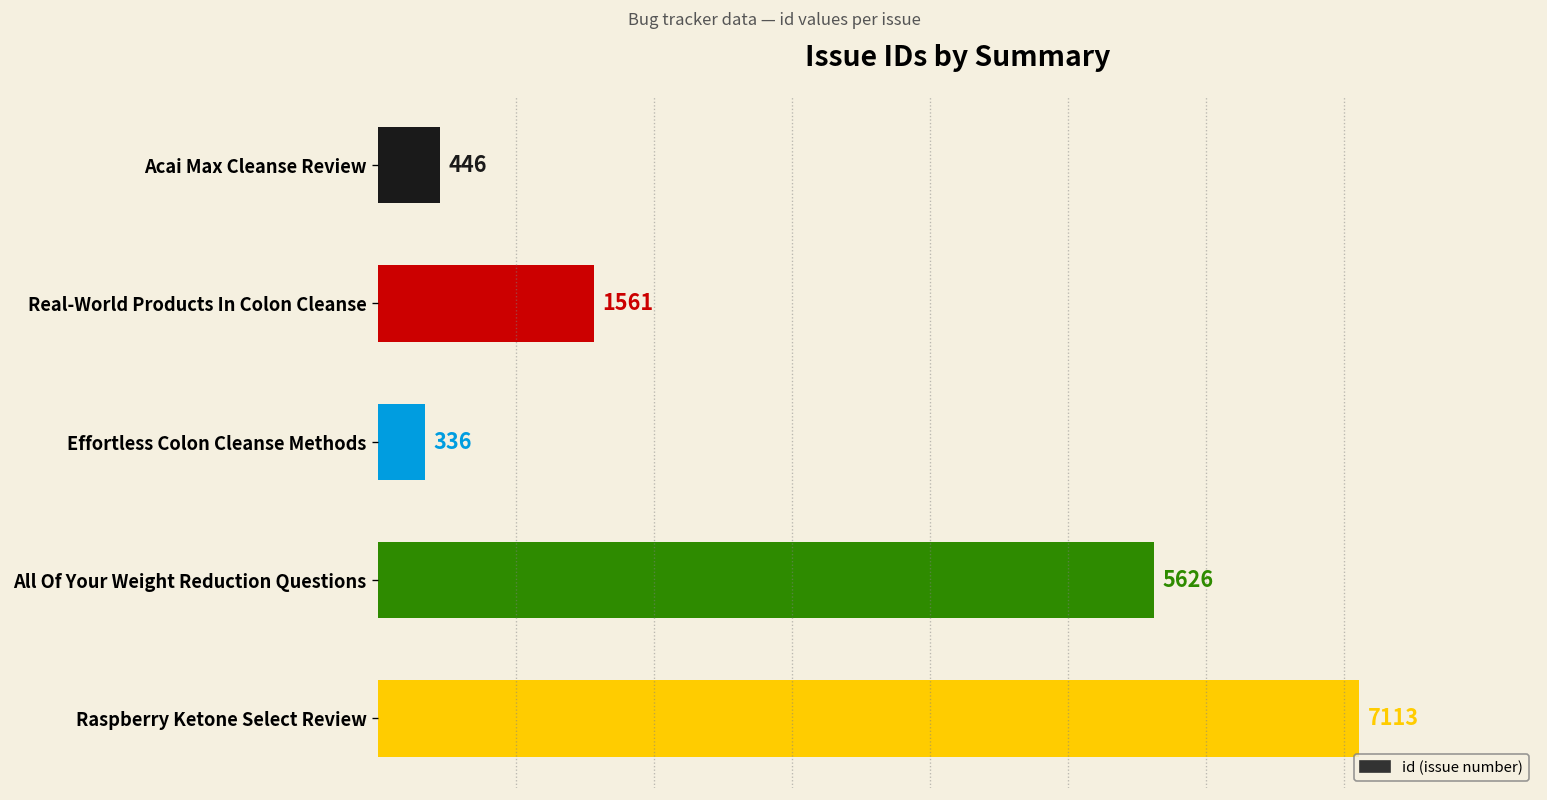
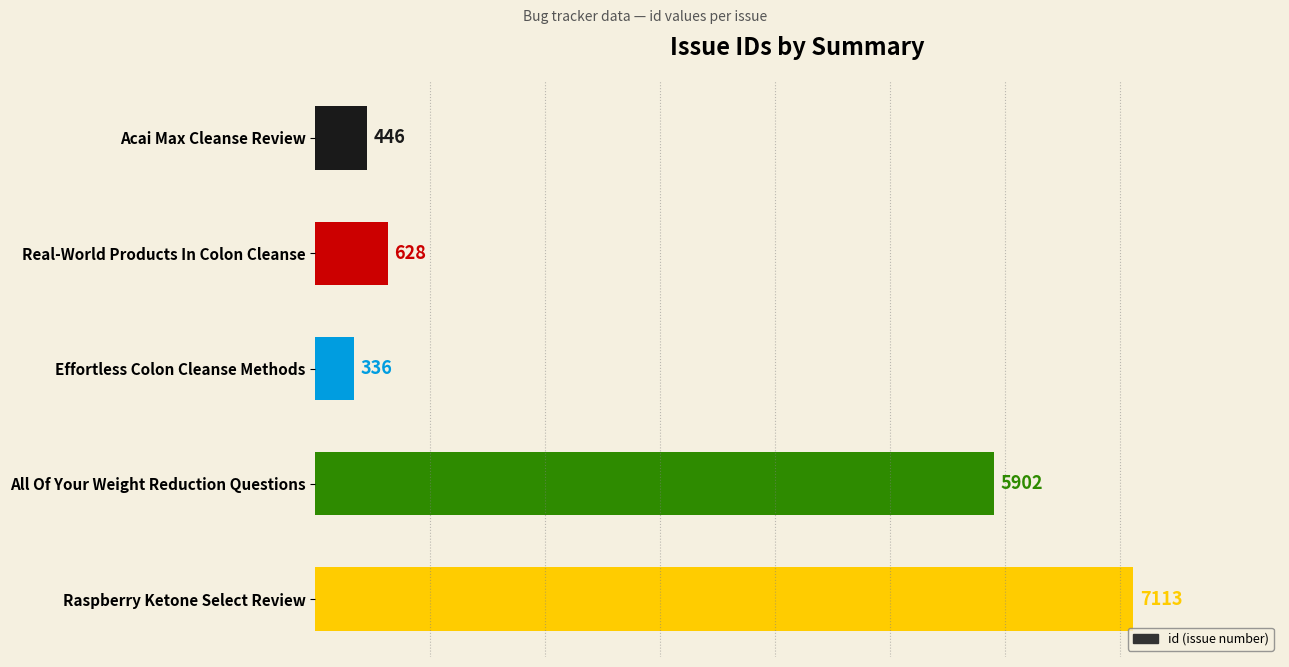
  {
    "Acai Max Cleanse Review": 446,
-   "Real-World Products In Colon Cleanse": 1561,
+   "Real-World Products In Colon Cleanse": 628,
    "Effortless Colon Cleanse Methods": 336,
-   "All Of Your Weight Reduction Questions": 5626,
+   "All Of Your Weight Reduction Questions": 5902,
    "Raspberry Ketone Select Review": 7113
  }
